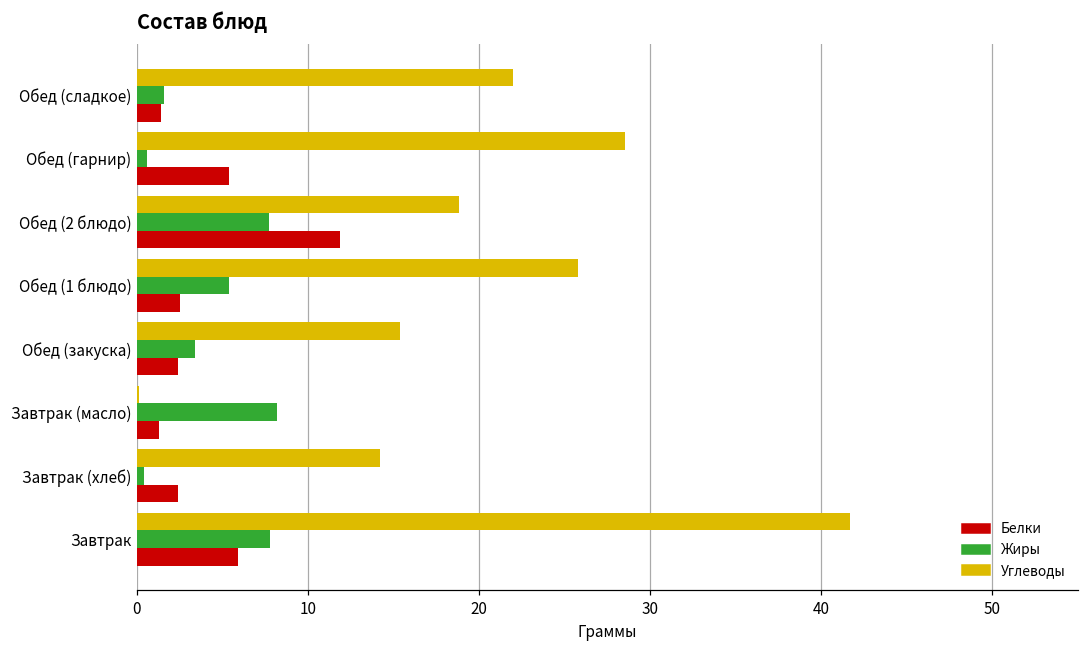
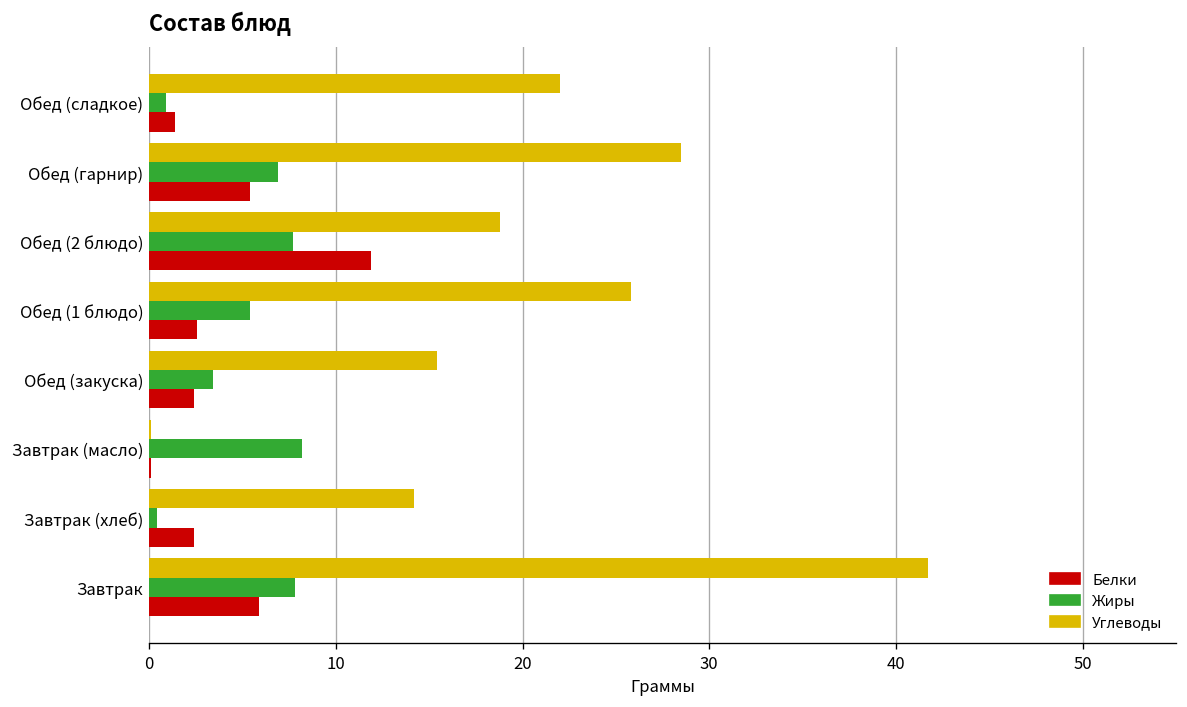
  {
    "Белки": {
      "Обед (сладкое)": 1.4,
      "Обед (гарнир)": 5.4,
      "Обед (2 блюдо)": 11.9,
      "Обед (1 блюдо)": 2.6,
      "Обед (закуска)": 2.4,
-     "Завтрак (масло)": 1.3,
+     "Завтрак (масло)": 0.1,
      "Завтрак (хлеб)": 2.4,
      "Завтрак": 5.9
    },
    "Жиры": {
-     "Обед (сладкое)": 1.6,
-     "Обед (гарнир)": 0.6,
+     "Обед (сладкое)": 0.9,
+     "Обед (гарнир)": 6.9,
      "Обед (2 блюдо)": 7.7,
      "Обед (1 блюдо)": 5.4,
      "Обед (закуска)": 3.4,
      "Завтрак (масло)": 8.2,
      "Завтрак (хлеб)": 0.4,
      "Завтрак": 7.8
    },
    "Углеводы": {
      "Обед (сладкое)": 22.0,
      "Обед (гарнир)": 28.5,
      "Обед (2 блюдо)": 18.8,
      "Обед (1 блюдо)": 25.8,
      "Обед (закуска)": 15.4,
      "Завтрак (хлеб)": 14.2,
      "Завтрак": 41.7
    }
  }
